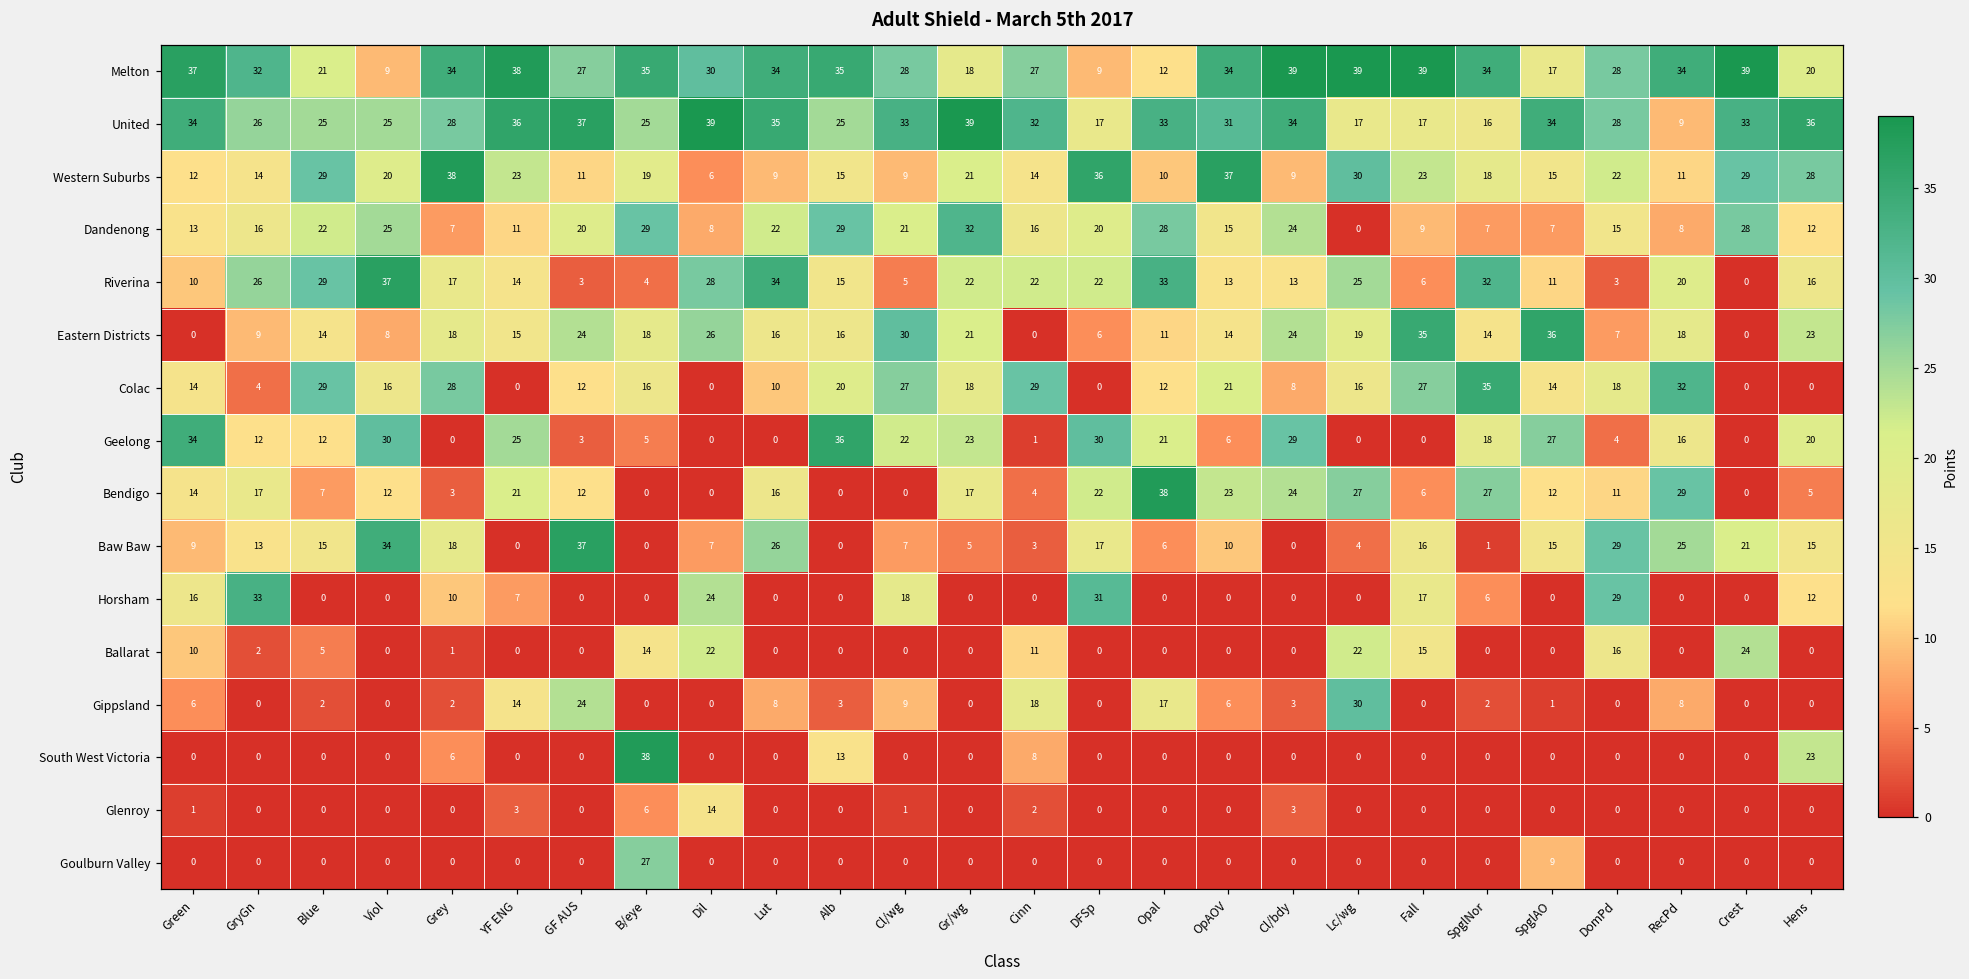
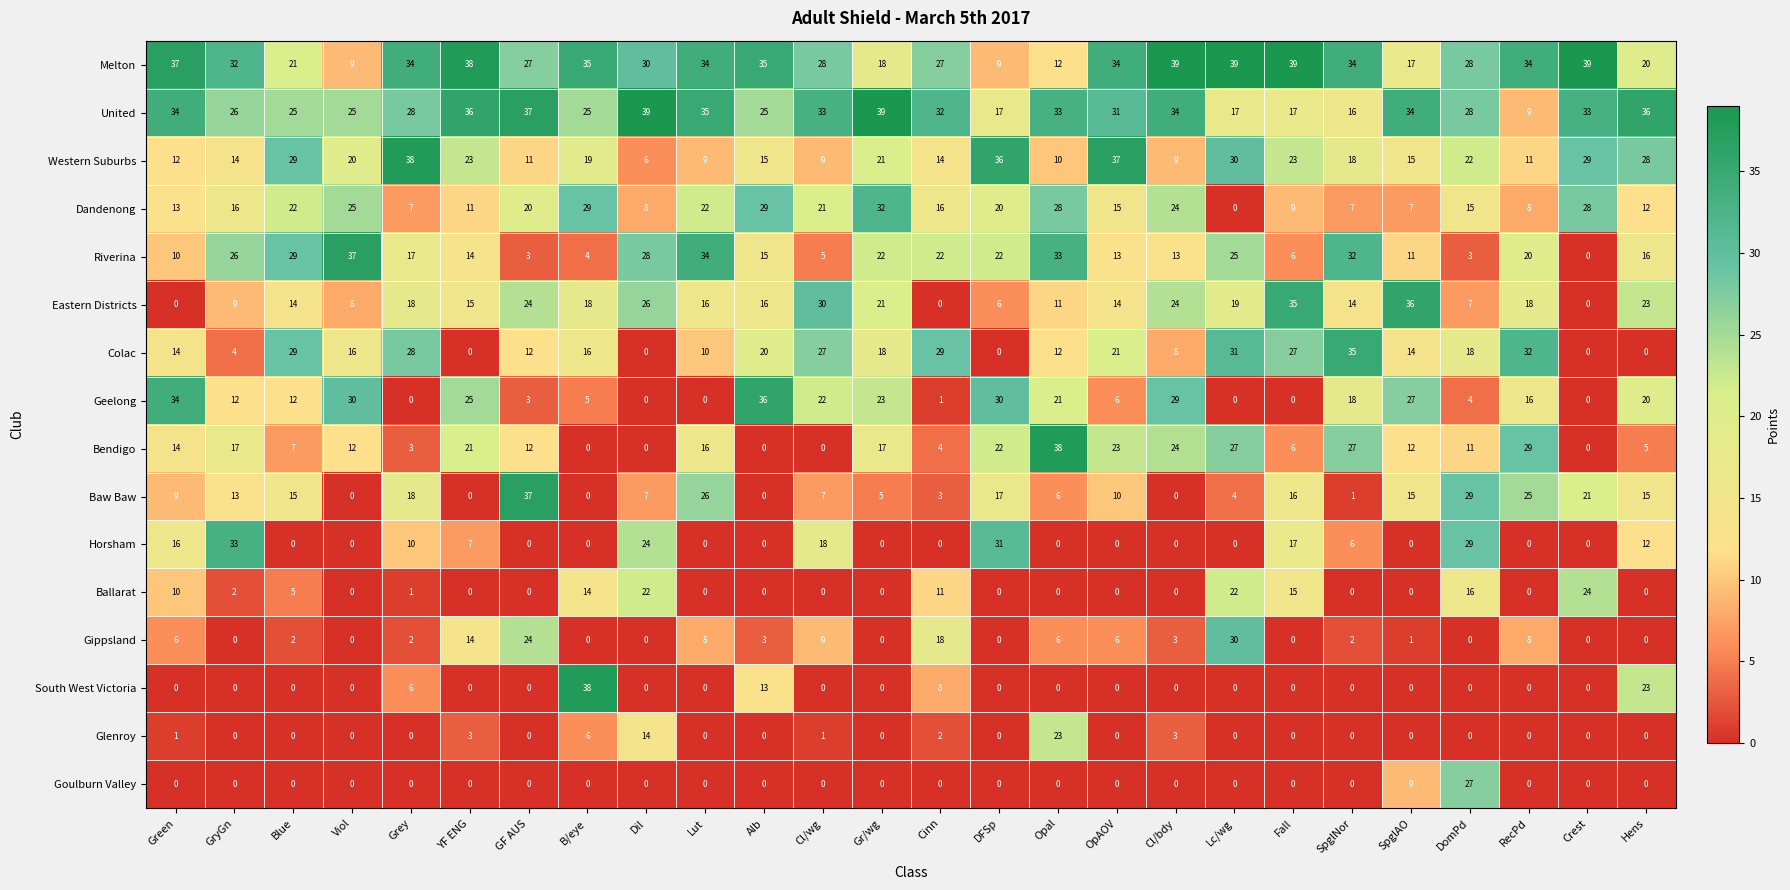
  {
    "Colac": {
      "Green": 14,
      "GryGn": 4,
      "Blue": 29,
      "Viol": 16,
      "Grey": 28,
      "YF ENG": 0,
      "GF AUS": 12,
      "B/eye": 16,
      "Dil": 0,
      "Lut": 10,
      "Alb": 20,
      "Cl/wg": 27,
      "Gr/wg": 18,
      "Cinn": 29,
      "DFSp": 0,
      "Opal": 12,
      "OpAOV": 21,
      "Cl/bdy": 8,
-     "Lc/wg": 16,
+     "Lc/wg": 31,
      "Fall": 27,
      "SpglNor": 35,
      "SpglAO": 14,
      "DomPd": 18,
      "RecPd": 32,
      "Crest": 0,
      "Hens": 0
    },
    "Baw Baw": {
      "Green": 9,
      "GryGn": 13,
      "Blue": 15,
-     "Viol": 34,
+     "Viol": 0,
      "Grey": 18,
      "YF ENG": 0,
      "GF AUS": 37,
      "B/eye": 0,
      "Dil": 7,
      "Lut": 26,
      "Alb": 0,
      "Cl/wg": 7,
      "Gr/wg": 5,
      "Cinn": 3,
      "DFSp": 17,
      "Opal": 6,
      "OpAOV": 10,
      "Cl/bdy": 0,
      "Lc/wg": 4,
      "Fall": 16,
      "SpglNor": 1,
      "SpglAO": 15,
      "DomPd": 29,
      "RecPd": 25,
      "Crest": 21,
      "Hens": 15
    },
    "Gippsland": {
      "Green": 6,
      "GryGn": 0,
      "Blue": 2,
      "Viol": 0,
      "Grey": 2,
      "YF ENG": 14,
      "GF AUS": 24,
      "B/eye": 0,
      "Dil": 0,
      "Lut": 8,
      "Alb": 3,
      "Cl/wg": 9,
      "Gr/wg": 0,
      "Cinn": 18,
      "DFSp": 0,
-     "Opal": 17,
+     "Opal": 6,
      "OpAOV": 6,
      "Cl/bdy": 3,
      "Lc/wg": 30,
      "Fall": 0,
      "SpglNor": 2,
      "SpglAO": 1,
      "DomPd": 0,
      "RecPd": 8,
      "Crest": 0,
      "Hens": 0
    },
    "Glenroy": {
      "Green": 1,
      "GryGn": 0,
      "Blue": 0,
      "Viol": 0,
      "Grey": 0,
      "YF ENG": 3,
      "GF AUS": 0,
      "B/eye": 6,
      "Dil": 14,
      "Lut": 0,
      "Alb": 0,
      "Cl/wg": 1,
      "Gr/wg": 0,
      "Cinn": 2,
      "DFSp": 0,
-     "Opal": 0,
+     "Opal": 23,
      "OpAOV": 0,
      "Cl/bdy": 3,
      "Lc/wg": 0,
      "Fall": 0,
      "SpglNor": 0,
      "SpglAO": 0,
      "DomPd": 0,
      "RecPd": 0,
      "Crest": 0,
      "Hens": 0
    },
    "Goulburn Valley": {
      "Green": 0,
      "GryGn": 0,
      "Blue": 0,
      "Viol": 0,
      "Grey": 0,
      "YF ENG": 0,
      "GF AUS": 0,
-     "B/eye": 27,
+     "B/eye": 0,
      "Dil": 0,
      "Lut": 0,
      "Alb": 0,
      "Cl/wg": 0,
      "Gr/wg": 0,
      "Cinn": 0,
      "DFSp": 0,
      "Opal": 0,
      "OpAOV": 0,
      "Cl/bdy": 0,
      "Lc/wg": 0,
      "Fall": 0,
      "SpglNor": 0,
      "SpglAO": 9,
-     "DomPd": 0,
+     "DomPd": 27,
      "RecPd": 0,
      "Crest": 0,
      "Hens": 0
    }
  }
